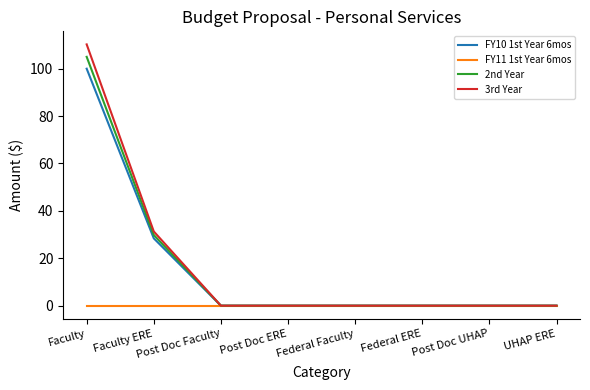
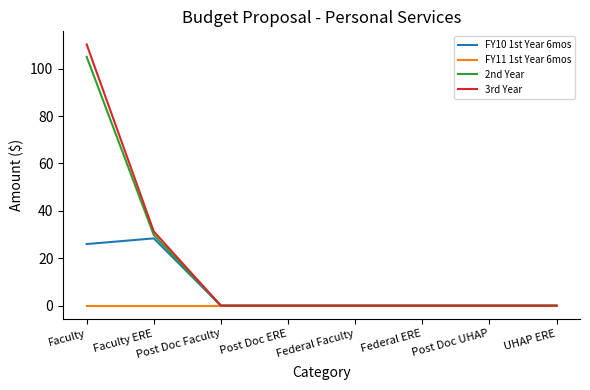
  {
    "FY10 1st Year 6mos": {
-     "Faculty": 100,
+     "Faculty": 26,
      "Faculty ERE": 28
    },
    "FY11 1st Year 6mos": {
      "Faculty": 0,
      "Faculty ERE": 0
    },
    "2nd Year": {
      "Faculty": 105,
      "Faculty ERE": 30
    },
    "3rd Year": {
      "Faculty": 110,
      "Faculty ERE": 31
    }
  }
